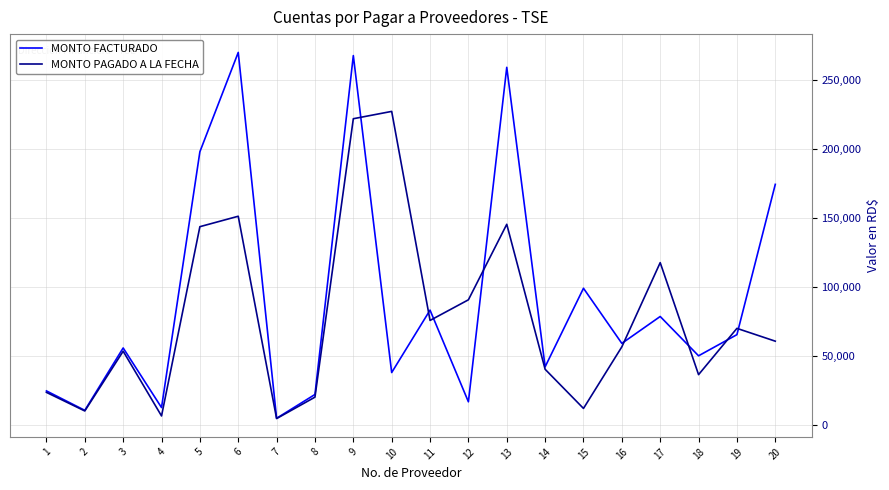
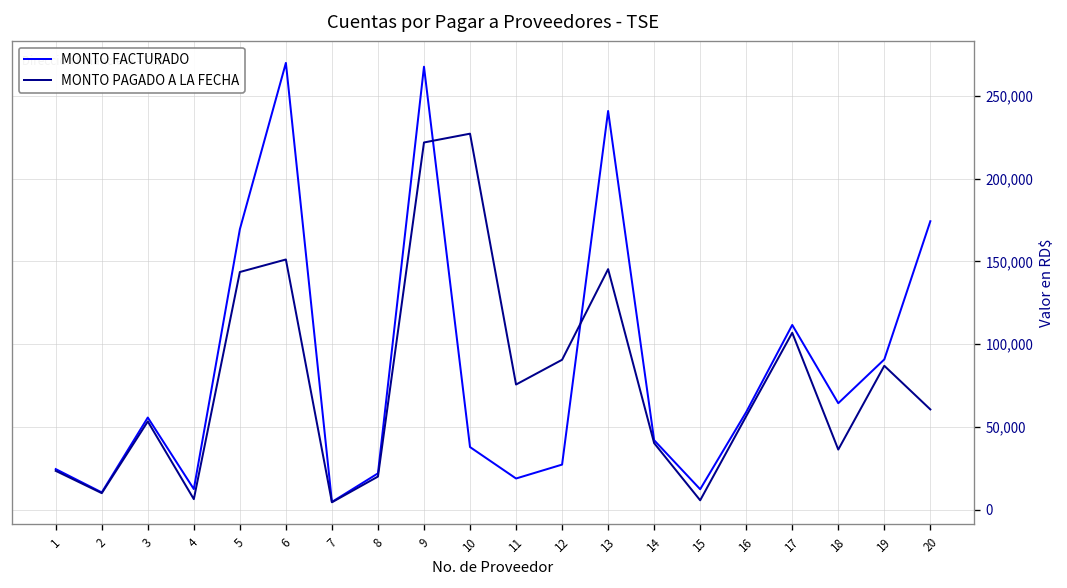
  {
    "MONTO FACTURADO": {
      "3": "56,000",
      "4": "13,000",
-     "5": "198,000",
+     "5": "169,000",
      "6": "270,000",
      "8": "22,000",
      "9": "268,000",
      "10": "38,000",
-     "11": "83,000",
-     "12": "17,000",
-     "13": "259,000",
-     "15": "99,000",
+     "11": "19,000",
+     "12": "27,000",
+     "13": "241,000",
+     "15": "12,000",
      "16": "59,000",
-     "17": "78,000",
-     "18": "50,000",
-     "19": "65,000",
+     "17": "112,000",
+     "18": "64,000",
+     "19": "91,000",
      "20": "174,000"
    },
    "MONTO PAGADO A LA FECHA": {
      "3": "53,000",
      "4": "6,000",
      "5": "144,000",
      "6": "151,000",
      "8": "20,000",
      "9": "222,000",
      "10": "227,000",
      "11": "76,000",
      "12": "91,000",
      "13": "145,000",
-     "15": "12,000",
+     "15": "6,000",
      "16": "57,000",
-     "17": "118,000",
+     "17": "107,000",
      "18": "36,000",
-     "19": "70,000",
+     "19": "87,000",
      "20": "61,000"
    }
  }
